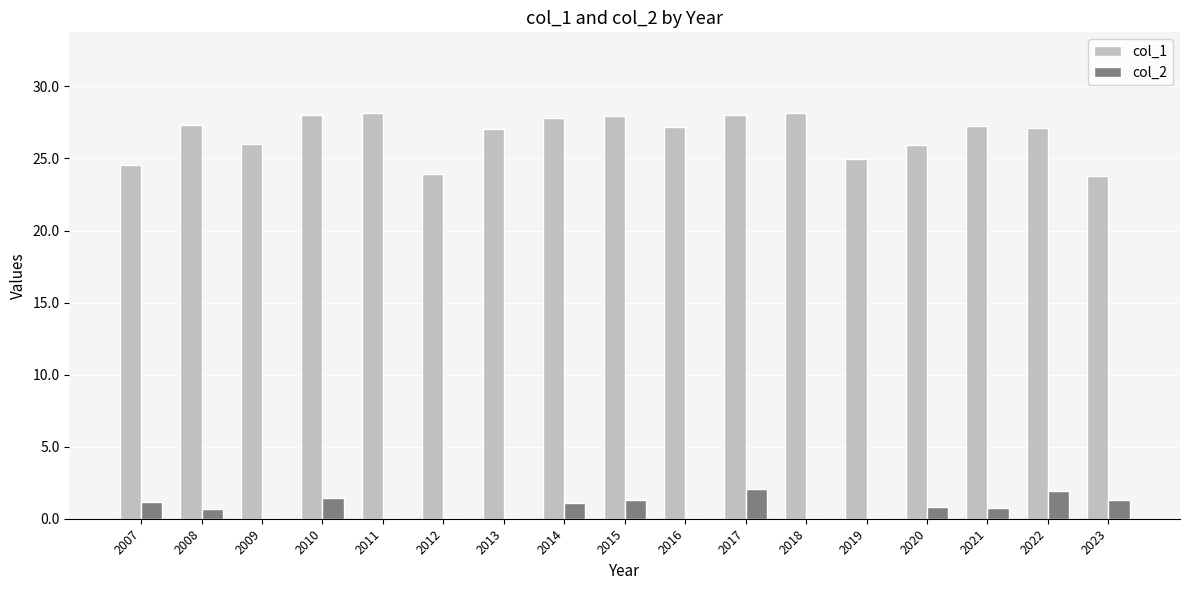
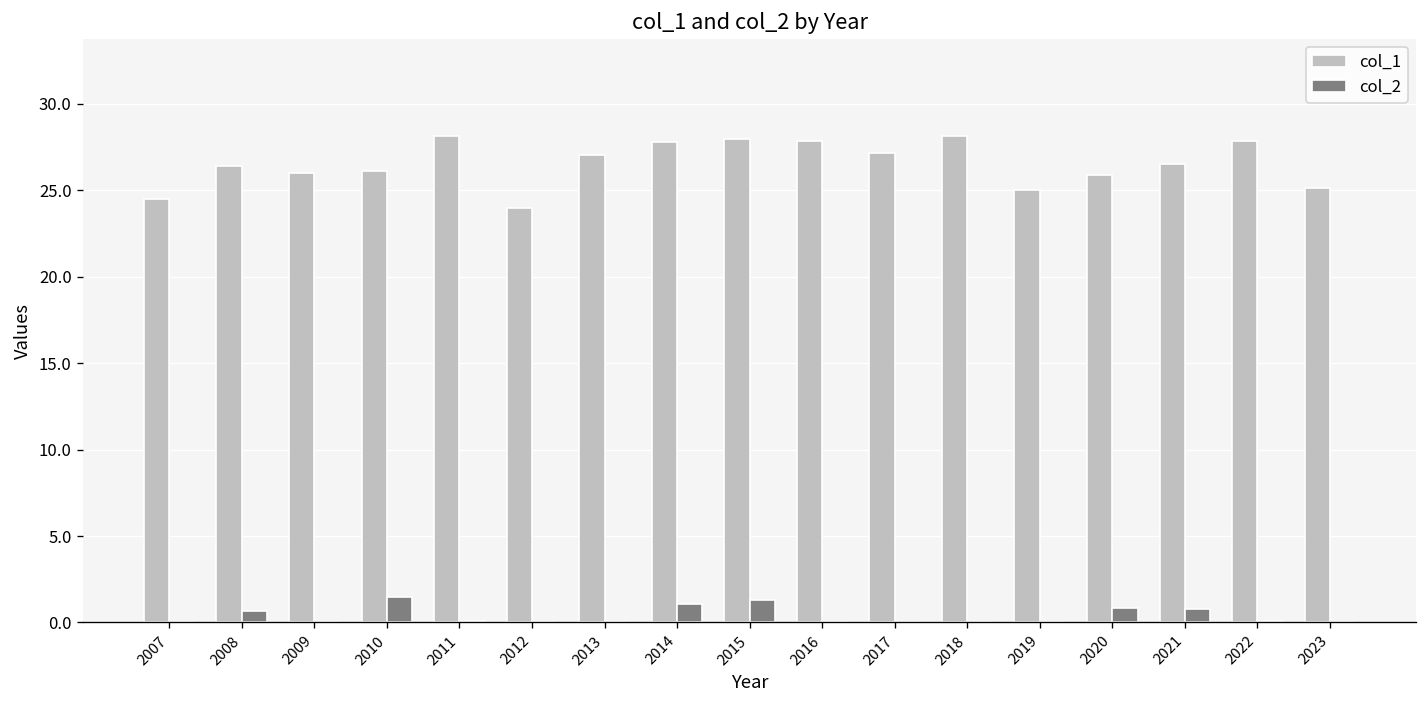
  {
    "col_1": {
      "2007": 24.5,
-     "2008": 27.3,
+     "2008": 26.4,
      "2009": 26.0,
-     "2010": 28.0,
+     "2010": 26.1,
      "2011": 28.1,
      "2012": 24.0,
      "2013": 27.0,
      "2014": 27.8,
      "2015": 28.0,
-     "2016": 27.2,
-     "2017": 28.0,
+     "2016": 27.8,
+     "2017": 27.1,
      "2018": 28.1,
      "2019": 25.0,
      "2020": 25.9,
-     "2021": 27.2,
-     "2022": 27.1,
-     "2023": 23.8
+     "2021": 26.5,
+     "2022": 27.8,
+     "2023": 25.1
    },
    "col_2": {
-     "2007": 1.2,
+     "2007": 0.0,
      "2008": 0.7,
      "2010": 1.4,
      "2014": 1.1,
      "2015": 1.3,
-     "2017": 2.1,
+     "2017": 0.0,
      "2020": 0.8,
      "2021": 0.8,
-     "2022": 2.0,
-     "2023": 1.3
+     "2022": 0.1,
+     "2023": 0.0
    }
  }
